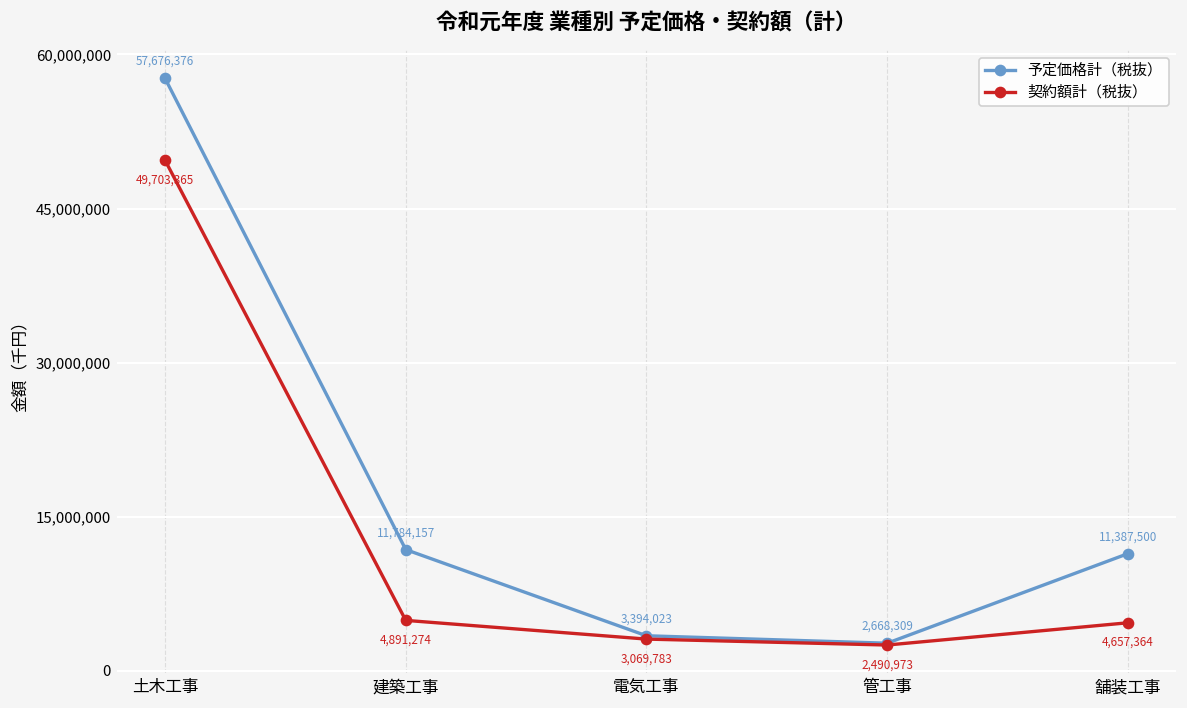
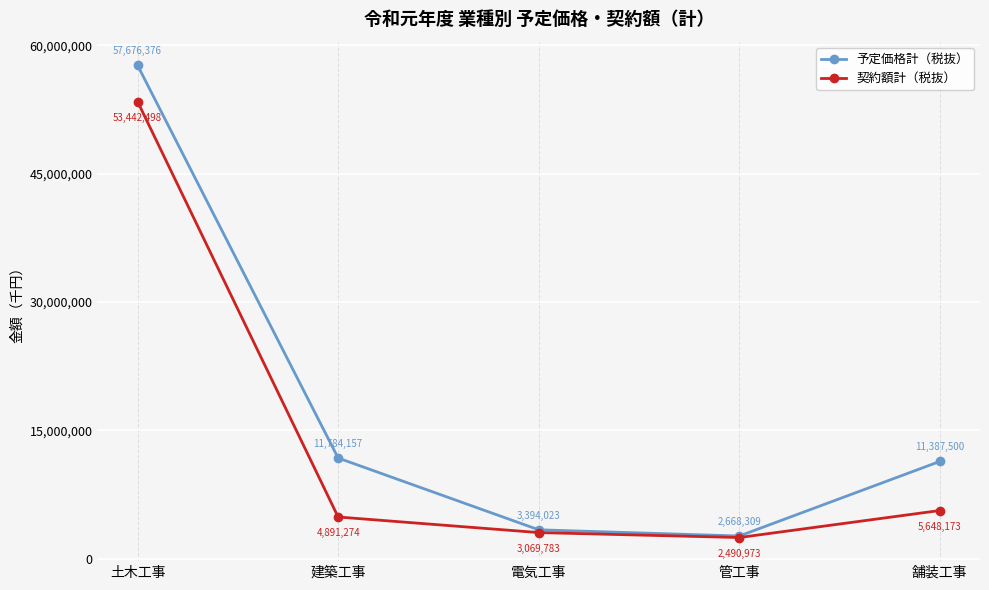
  {
    "予定価格計（税抜）": {
      "土木工事": "57,676,376",
      "建築工事": "11,784,157",
      "電気工事": "3,394,023",
      "舗装工事": "11,387,500"
    },
    "契約額計（税抜）": {
-     "土木工事": "49,703,365",
+     "土木工事": "53,442,498",
      "建築工事": "4,891,274",
      "電気工事": "3,069,783",
-     "舗装工事": "4,657,364"
+     "舗装工事": "5,648,173"
    }
  }
